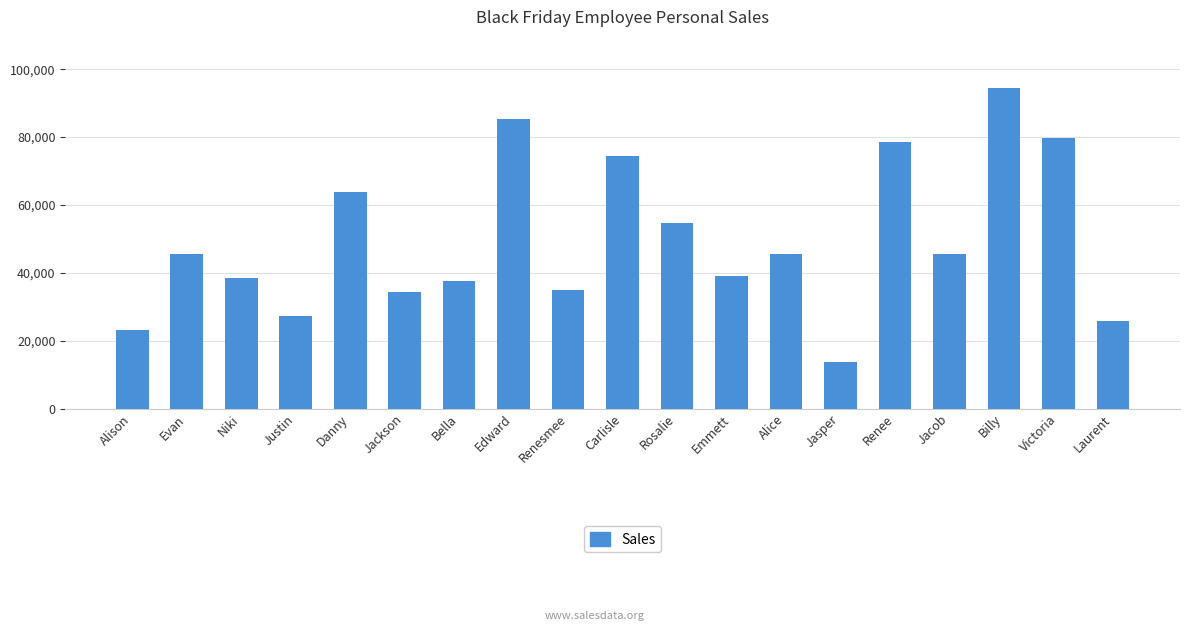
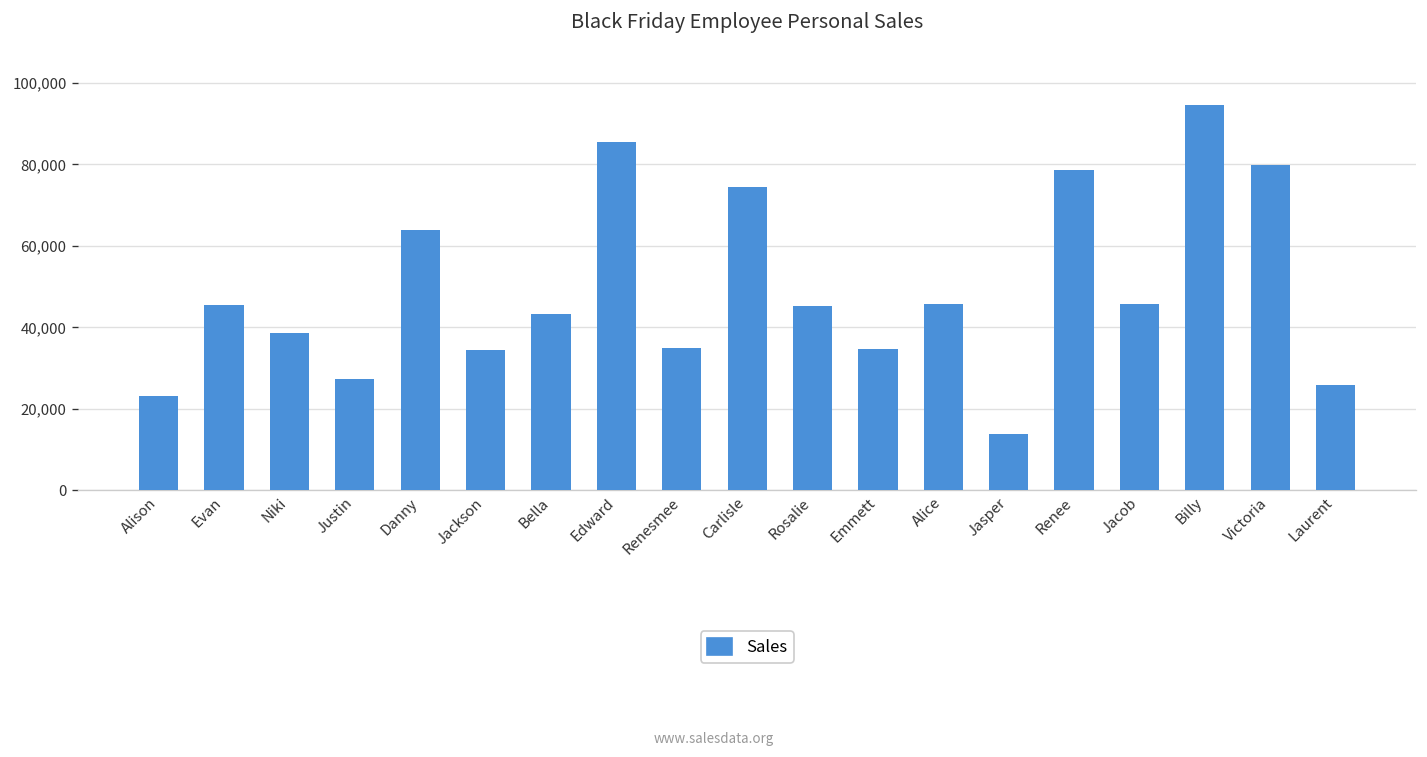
  {
    "Alison": "23,000",
    "Evan": "45,000",
    "Niki": "38,000",
    "Justin": "27,000",
    "Danny": "64,000",
    "Jackson": "34,000",
-   "Bella": "38,000",
+   "Bella": "43,000",
    "Edward": "85,000",
    "Renesmee": "35,000",
    "Carlisle": "74,000",
-   "Rosalie": "55,000",
-   "Emmett": "39,000",
+   "Rosalie": "45,000",
+   "Emmett": "35,000",
    "Alice": "46,000",
    "Jasper": "14,000",
    "Renee": "79,000",
    "Jacob": "46,000",
    "Billy": "95,000",
    "Victoria": "80,000",
    "Laurent": "26,000"
  }
